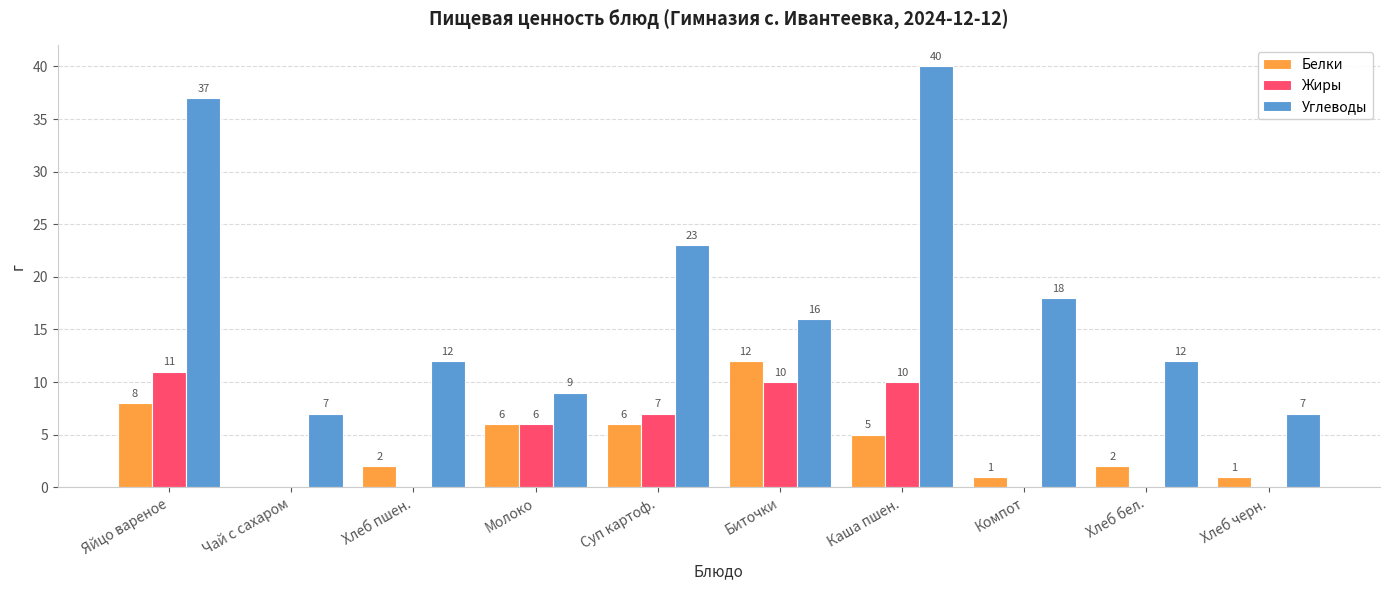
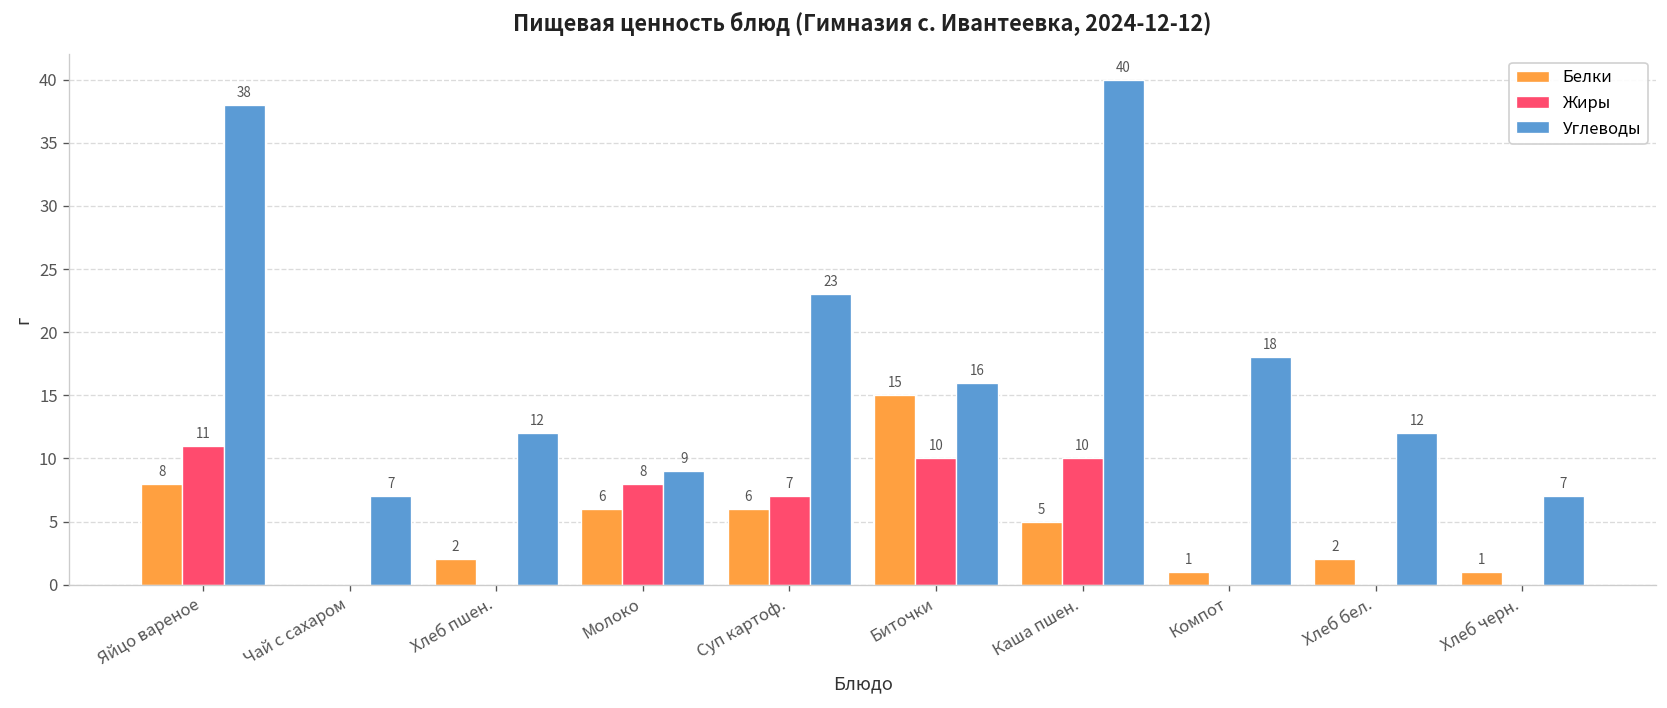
  {
    "Белки": {
      "Яйцо вареное": 8,
      "Хлеб пшен.": 2,
      "Молоко": 6,
      "Суп картоф.": 6,
-     "Биточки": 12,
+     "Биточки": 15,
      "Каша пшен.": 5,
      "Компот": 1,
      "Хлеб бел.": 2,
      "Хлеб черн.": 1
    },
    "Жиры": {
      "Яйцо вареное": 11,
-     "Молоко": 6,
+     "Молоко": 8,
      "Суп картоф.": 7,
      "Биточки": 10,
      "Каша пшен.": 10
    },
    "Углеводы": {
-     "Яйцо вареное": 37,
+     "Яйцо вареное": 38,
      "Чай с сахаром": 7,
      "Хлеб пшен.": 12,
      "Молоко": 9,
      "Суп картоф.": 23,
      "Биточки": 16,
      "Каша пшен.": 40,
      "Компот": 18,
      "Хлеб бел.": 12,
      "Хлеб черн.": 7
    }
  }
